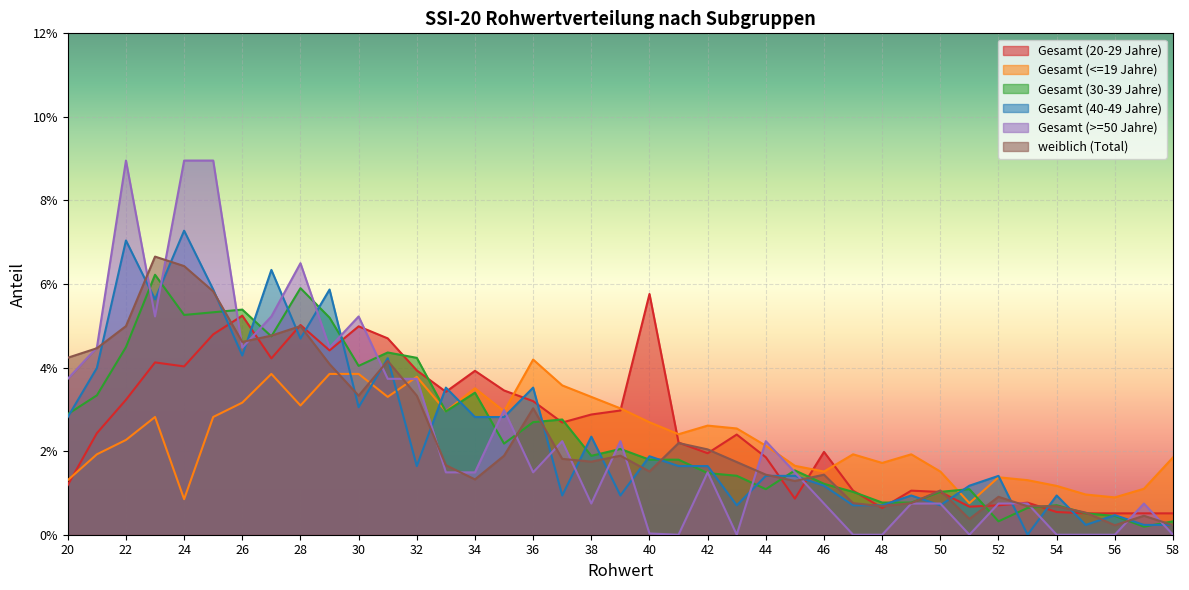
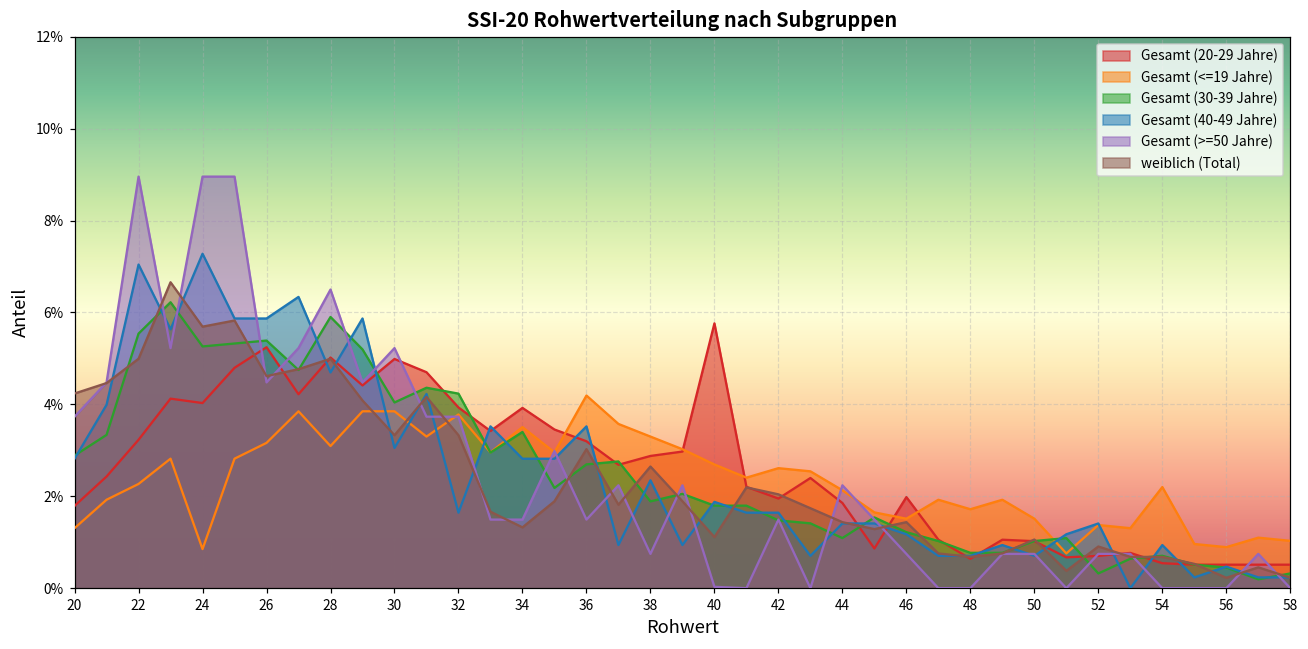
  {
    "Gesamt (20-29 Jahre)": {
-     "20": "1.2%",
+     "20": "1.8%",
      "22": "3.2%",
      "24": "4.0%",
      "26": "5.2%",
      "30": "5.0%",
      "32": "3.9%",
      "34": "3.9%",
      "36": "3.2%",
      "38": "2.9%",
      "40": "5.8%",
      "42": "2.0%",
      "44": "1.9%",
      "46": "2.0%",
      "54": "0.5%",
      "58": "0.5%"
    },
    "Gesamt (<=19 Jahre)": {
      "20": "1.3%",
      "22": "2.3%",
      "24": "0.9%",
      "26": "3.2%",
      "28": "3.1%",
      "30": "3.8%",
      "34": "3.5%",
      "36": "4.2%",
      "38": "3.3%",
      "40": "2.7%",
      "42": "2.6%",
      "44": "2.1%",
      "46": "1.5%",
      "48": "1.7%",
      "50": "1.5%",
-     "54": "1.2%",
+     "54": "2.2%",
      "56": "0.9%",
-     "58": "1.9%"
+     "58": "1.0%"
    },
    "Gesamt (30-39 Jahre)": {
      "20": "2.9%",
-     "22": "4.5%",
+     "22": "5.5%",
      "24": "5.3%",
      "26": "5.4%",
      "28": "5.9%",
      "30": "4.0%",
      "32": "4.2%",
      "34": "3.4%",
      "36": "2.7%",
      "38": "1.9%",
      "40": "1.8%",
      "44": "1.1%",
      "48": "0.8%",
      "52": "0.3%",
      "58": "0.3%"
    },
    "Gesamt (40-49 Jahre)": {
      "20": "2.8%",
      "22": "7.0%",
      "24": "7.3%",
-     "26": "4.3%",
+     "26": "5.9%",
      "28": "4.7%",
      "30": "3.1%",
      "32": "1.6%",
      "34": "2.8%",
      "36": "3.5%",
      "38": "2.3%",
      "40": "1.9%",
      "42": "1.6%",
      "54": "0.9%"
    },
    "Gesamt (>=50 Jahre)": {
      "20": "3.7%",
      "22": "9.0%",
      "24": "9.0%",
      "26": "4.5%",
      "28": "6.5%",
      "30": "5.2%",
      "34": "1.5%",
      "36": "1.5%",
      "38": "0.7%",
      "40": "0.0%",
      "44": "2.2%",
      "46": "0.7%",
      "48": "0.0%",
      "54": "0.0%",
      "56": "0.0%",
      "58": "0.0%"
    },
    "weiblich (Total)": {
      "20": "4.2%",
      "22": "5.0%",
-     "24": "6.4%",
+     "24": "5.7%",
      "26": "4.6%",
      "30": "3.3%",
      "32": "3.3%",
      "34": "1.3%",
      "36": "3.0%",
-     "38": "1.7%",
-     "40": "1.5%",
+     "38": "2.6%",
+     "40": "1.1%",
      "42": "2.0%",
      "46": "1.4%",
      "52": "0.9%",
      "56": "0.2%"
    }
  }
